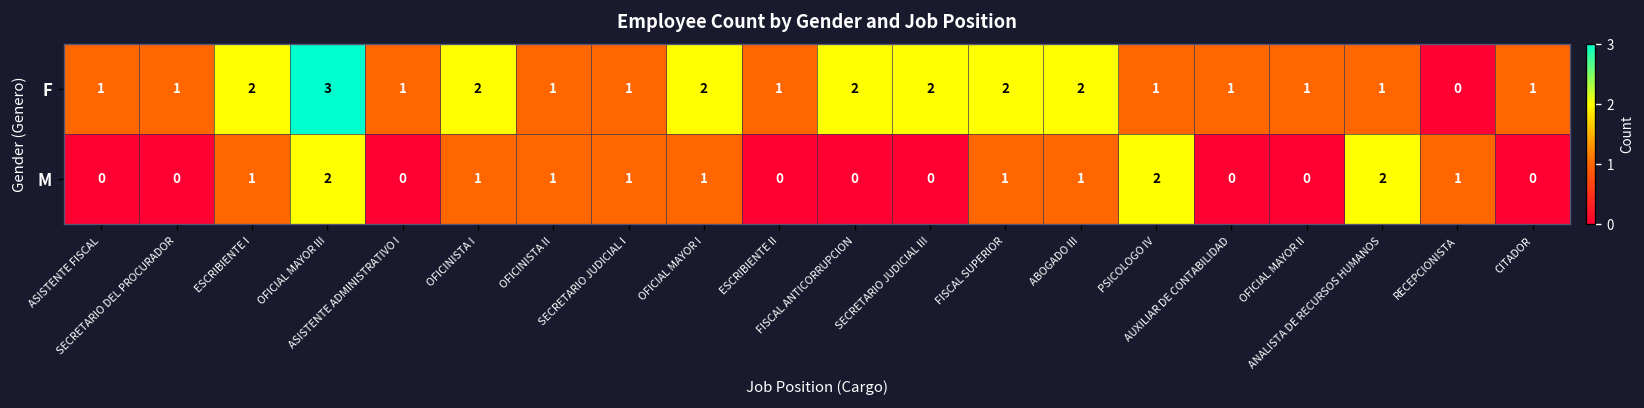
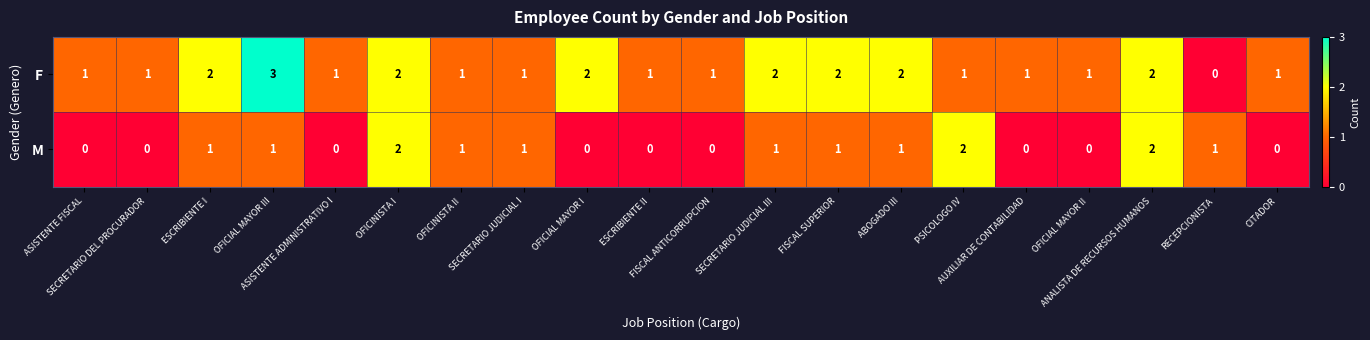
  {
    "F": {
      "ASISTENTE FISCAL": 1,
      "SECRETARIO DEL PROCURADOR": 1,
      "ESCRIBIENTE I": 2,
      "OFICIAL MAYOR III": 3,
      "ASISTENTE ADMINISTRATIVO I": 1,
      "OFICINISTA I": 2,
      "OFICINISTA II": 1,
      "SECRETARIO JUDICIAL I": 1,
      "OFICIAL MAYOR I": 2,
      "ESCRIBIENTE II": 1,
-     "FISCAL ANTICORRUPCION": 2,
+     "FISCAL ANTICORRUPCION": 1,
      "SECRETARIO JUDICIAL III": 2,
      "FISCAL SUPERIOR": 2,
      "ABOGADO III": 2,
      "PSICOLOGO IV": 1,
      "AUXILIAR DE CONTABILIDAD": 1,
      "OFICIAL MAYOR II": 1,
-     "ANALISTA DE RECURSOS HUMANOS": 1,
+     "ANALISTA DE RECURSOS HUMANOS": 2,
      "RECEPCIONISTA": 0,
      "CITADOR": 1
    },
    "M": {
      "ASISTENTE FISCAL": 0,
      "SECRETARIO DEL PROCURADOR": 0,
      "ESCRIBIENTE I": 1,
-     "OFICIAL MAYOR III": 2,
+     "OFICIAL MAYOR III": 1,
      "ASISTENTE ADMINISTRATIVO I": 0,
-     "OFICINISTA I": 1,
+     "OFICINISTA I": 2,
      "OFICINISTA II": 1,
      "SECRETARIO JUDICIAL I": 1,
-     "OFICIAL MAYOR I": 1,
+     "OFICIAL MAYOR I": 0,
      "ESCRIBIENTE II": 0,
      "FISCAL ANTICORRUPCION": 0,
-     "SECRETARIO JUDICIAL III": 0,
+     "SECRETARIO JUDICIAL III": 1,
      "FISCAL SUPERIOR": 1,
      "ABOGADO III": 1,
      "PSICOLOGO IV": 2,
      "AUXILIAR DE CONTABILIDAD": 0,
      "OFICIAL MAYOR II": 0,
      "ANALISTA DE RECURSOS HUMANOS": 2,
      "RECEPCIONISTA": 1,
      "CITADOR": 0
    }
  }
